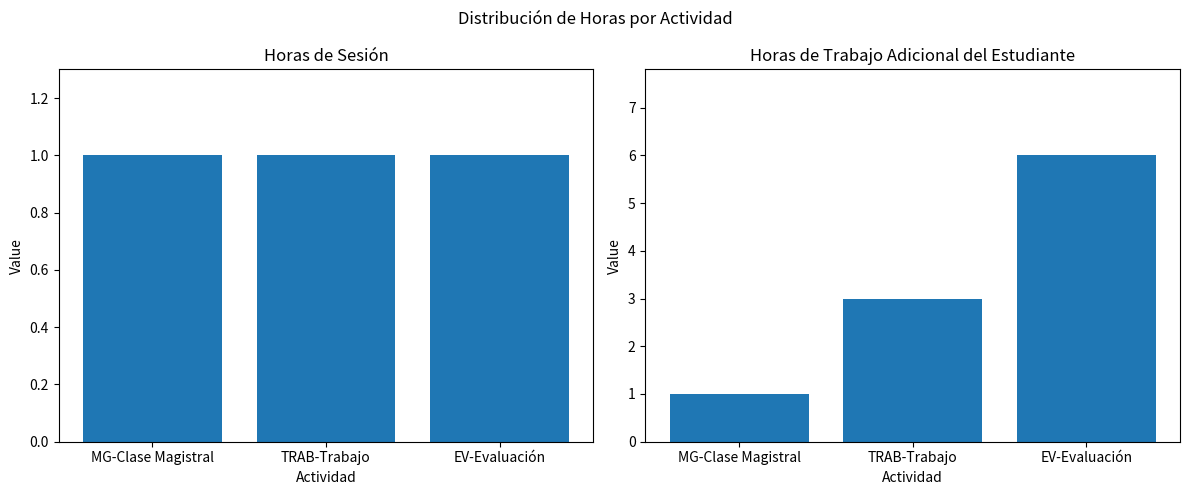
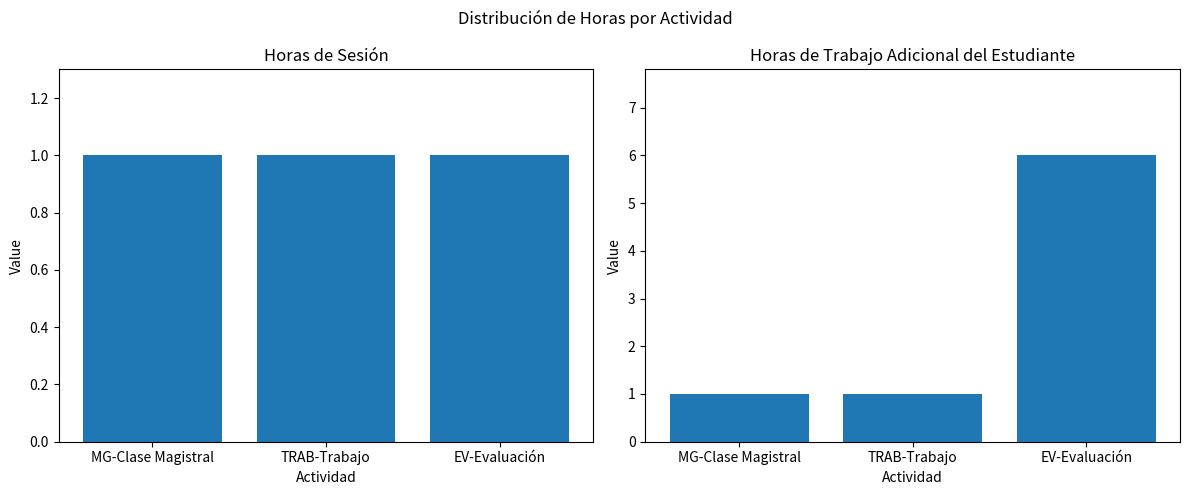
  {
    "Horas de Sesión": {
      "MG-Clase Magistral": 1.00,
      "TRAB-Trabajo": 1.00,
      "EV-Evaluación": 1.00
    },
    "Horas de Trabajo Adicional del Estudiante": {
      "MG-Clase Magistral": 1,
-     "TRAB-Trabajo": 3,
+     "TRAB-Trabajo": 1,
      "EV-Evaluación": 6
    }
  }
